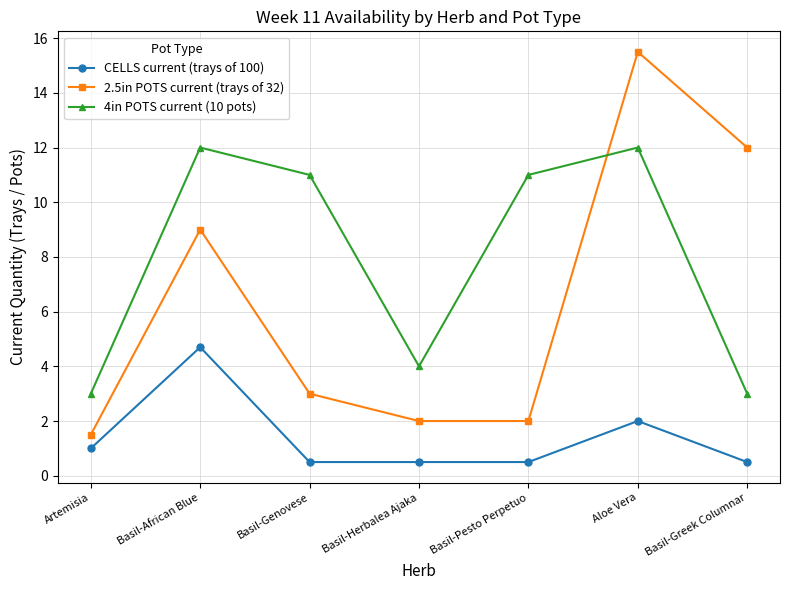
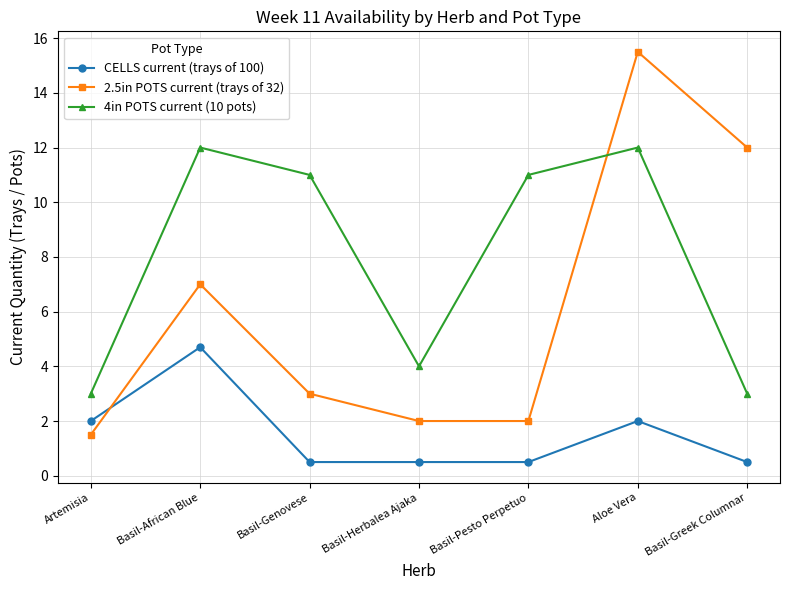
  {
    "CELLS current (trays of 100)": {
-     "Artemisia": 1,
+     "Artemisia": 2,
      "Basil-African Blue": 4.7,
      "Basil-Genovese": 0.5,
      "Basil-Herbalea Ajaka": 0.5,
      "Basil-Pesto Perpetuo": 0.5,
      "Aloe Vera": 2,
      "Basil-Greek Columnar": 0.5
    },
    "2.5in POTS current (trays of 32)": {
      "Artemisia": 1.5,
-     "Basil-African Blue": 9,
+     "Basil-African Blue": 7,
      "Basil-Genovese": 3,
      "Basil-Herbalea Ajaka": 2,
      "Basil-Pesto Perpetuo": 2,
      "Aloe Vera": 15.5,
      "Basil-Greek Columnar": 12
    },
    "4in POTS current (10 pots)": {
      "Artemisia": 3,
      "Basil-African Blue": 12,
      "Basil-Genovese": 11,
      "Basil-Herbalea Ajaka": 4,
      "Basil-Pesto Perpetuo": 11,
      "Aloe Vera": 12,
      "Basil-Greek Columnar": 3
    }
  }
